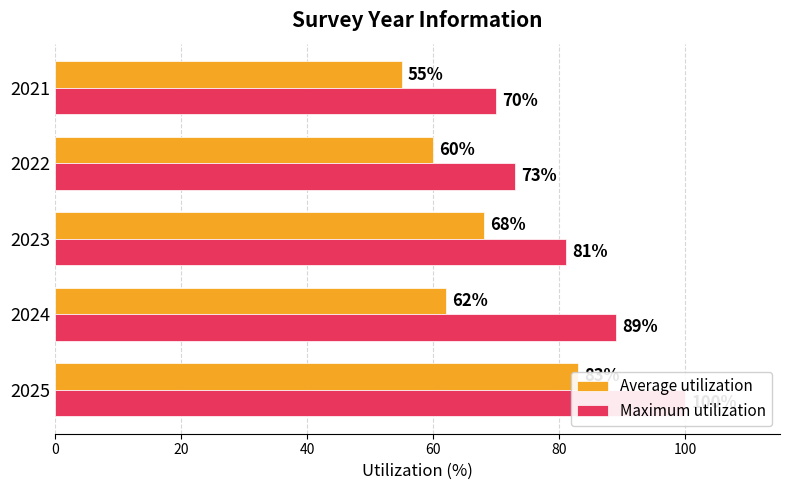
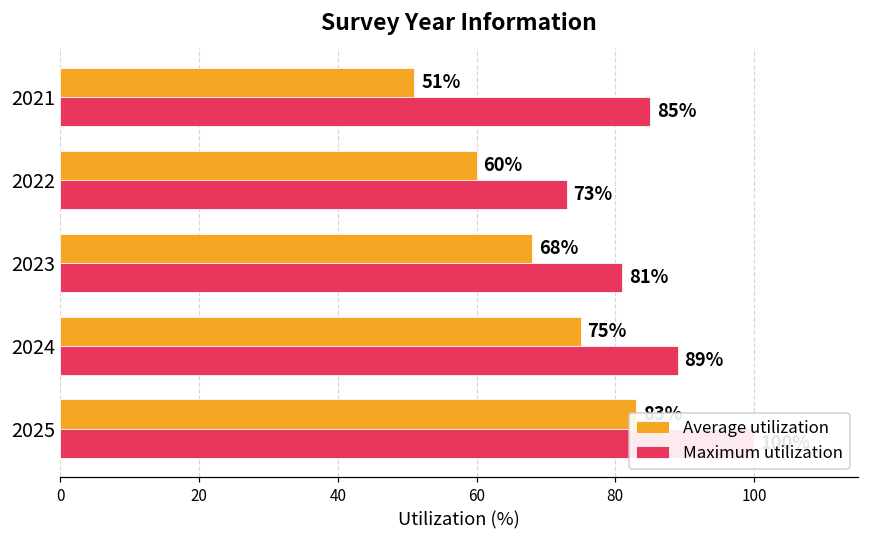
  {
    "Average utilization": {
-     "2021": "55%",
+     "2021": "51%",
      "2022": "60%",
      "2023": "68%",
-     "2024": "62%"
+     "2024": "75%"
    },
    "Maximum utilization": {
-     "2021": "70%",
+     "2021": "85%",
      "2022": "73%",
      "2023": "81%",
      "2024": "89%"
    }
  }
